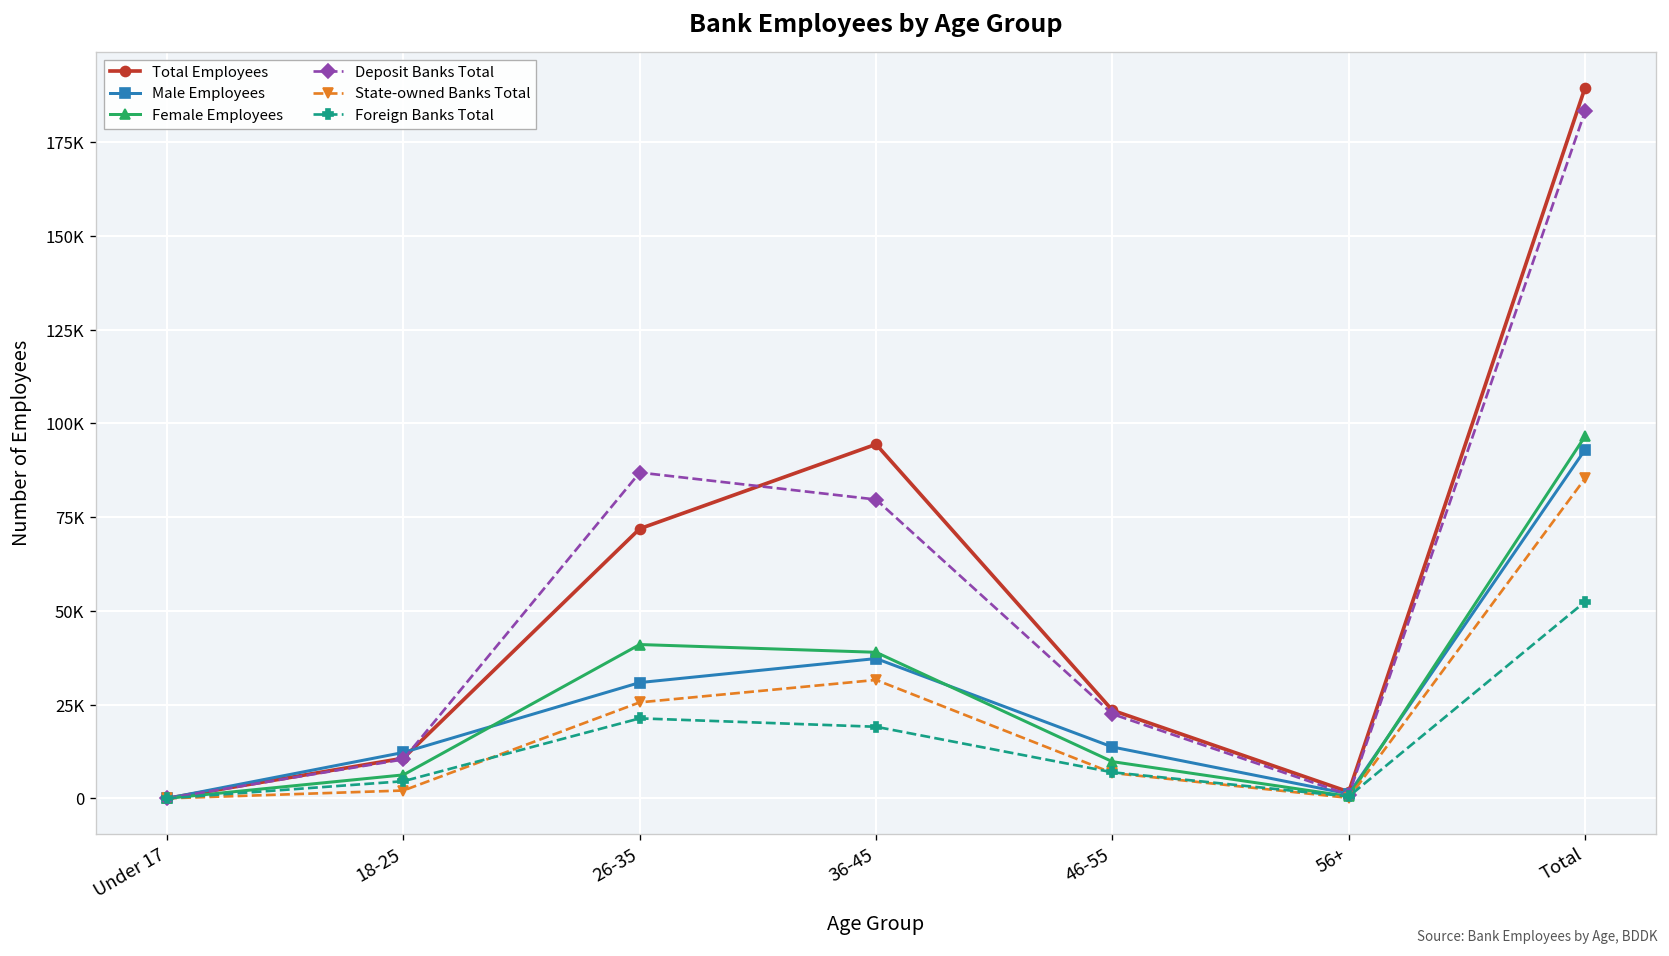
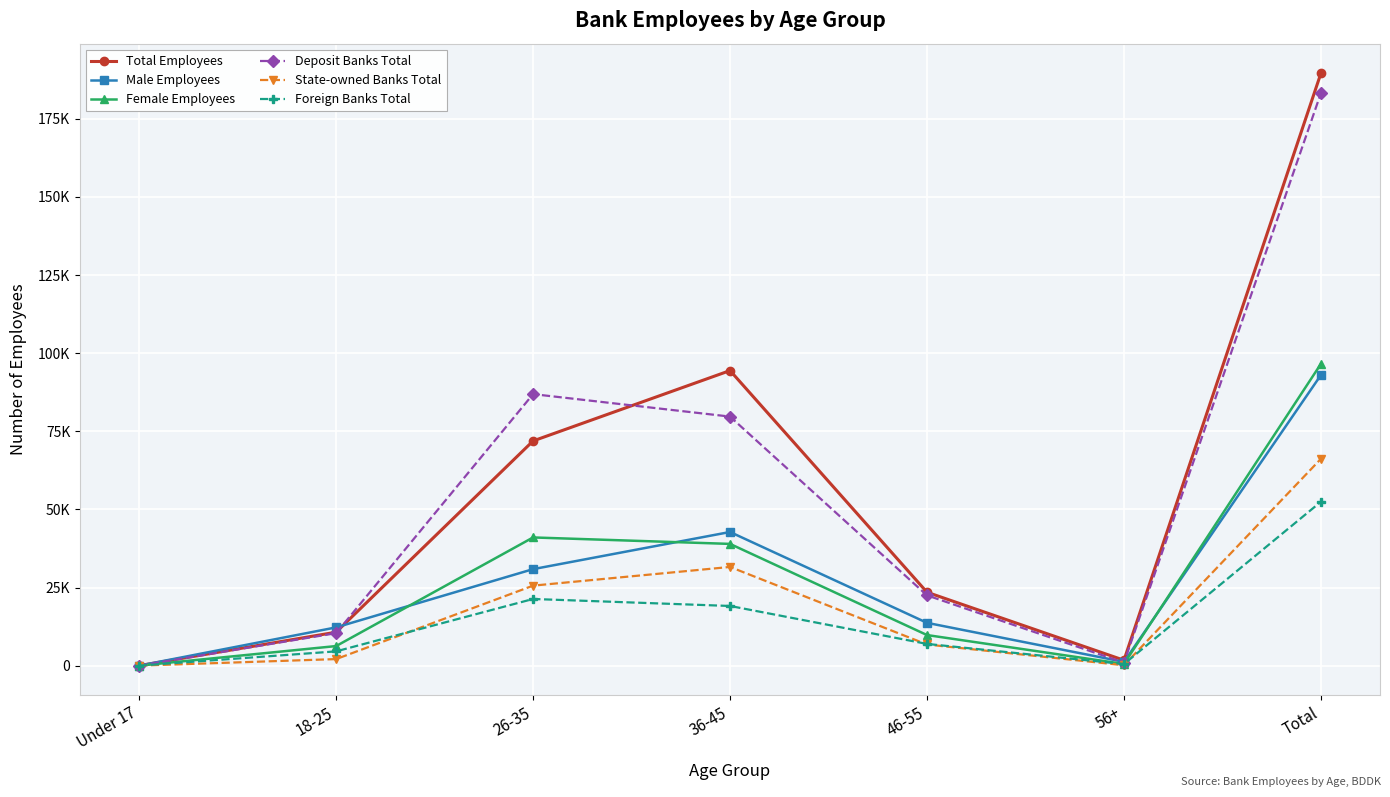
  {
    "Total Employees": {
      "26-35": 72000,
      "36-45": 94000,
      "46-55": 23000,
      "Total": 190000
    },
    "Male Employees": {
      "18-25": 12000,
      "26-35": 31000,
-     "36-45": 37000,
+     "36-45": 43000,
      "46-55": 14000,
      "Total": 93000
    },
    "Deposit Banks Total": {
      "26-35": 87000,
      "36-45": 80000,
      "46-55": 22000,
      "Total": 183000
    },
    "State-owned Banks Total": {
      "18-25": 2000,
      "26-35": 26000,
      "36-45": 32000,
-     "Total": 85000
+     "Total": 66000
    }
  }
